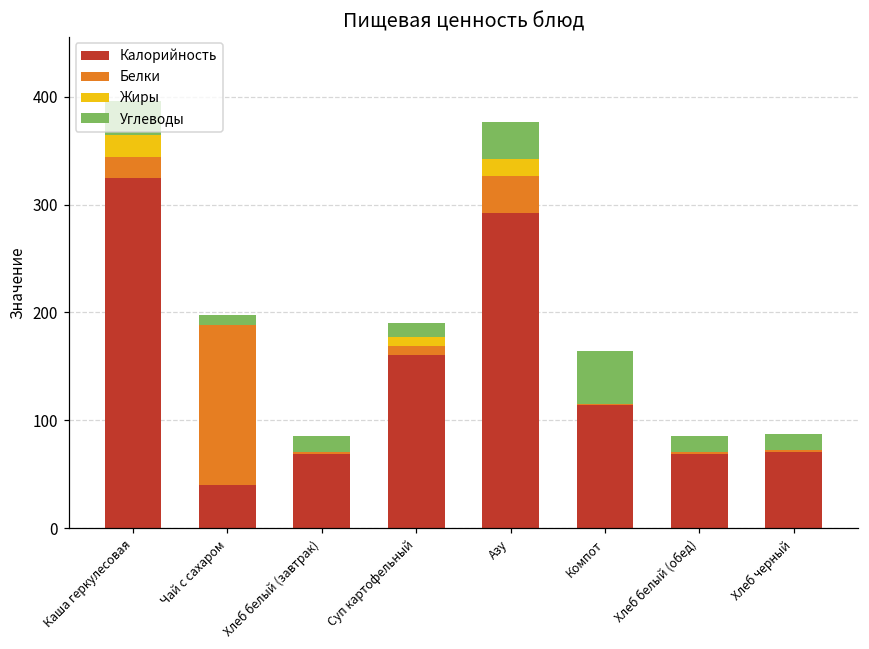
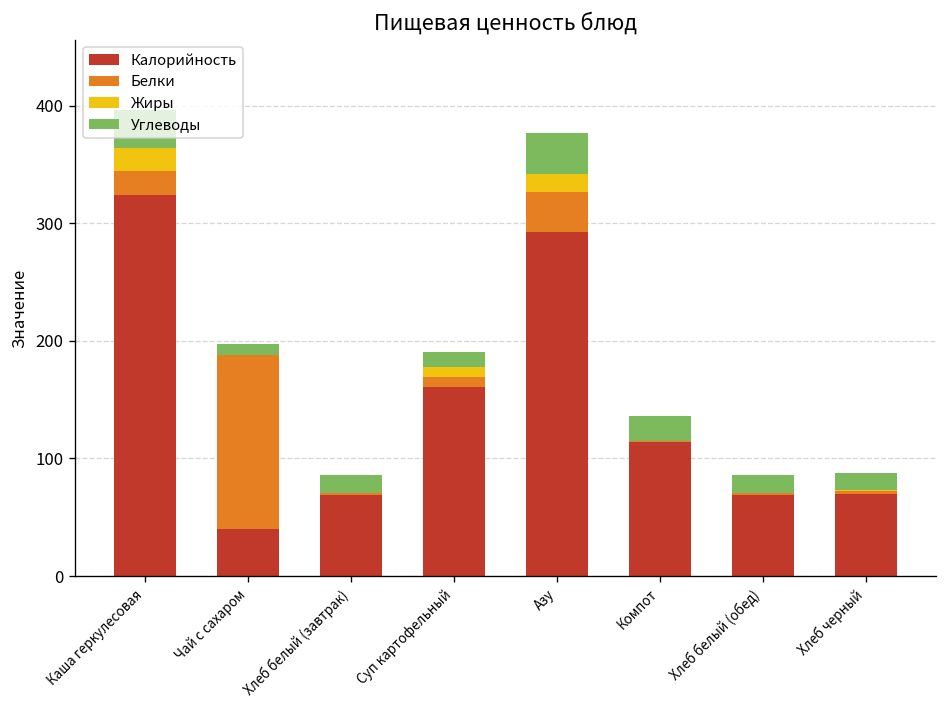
  {
    "Калорийность": {
      "Каша геркулесовая": 320,
      "Чай с сахаром": 40,
      "Хлеб белый (завтрак)": 70,
      "Суп картофельный": 160,
      "Азу": 290,
      "Компот": 110,
      "Хлеб белый (обед)": 70,
      "Хлеб черный": 70
    },
    "Белки": {
      "Каша геркулесовая": 20,
      "Чай с сахаром": 150,
      "Суп картофельный": 10,
      "Азу": 30
    },
    "Жиры": {
      "Каша геркулесовая": 20,
      "Чай с сахаром": 0,
      "Суп картофельный": 10,
      "Азу": 20,
      "Компот": 0
    },
    "Углеводы": {
      "Чай с сахаром": 10,
      "Хлеб белый (завтрак)": 10,
      "Суп картофельный": 10,
      "Азу": 30,
-     "Компот": 50,
+     "Компот": 20,
      "Хлеб белый (обед)": 10,
      "Хлеб черный": 10
    }
  }
